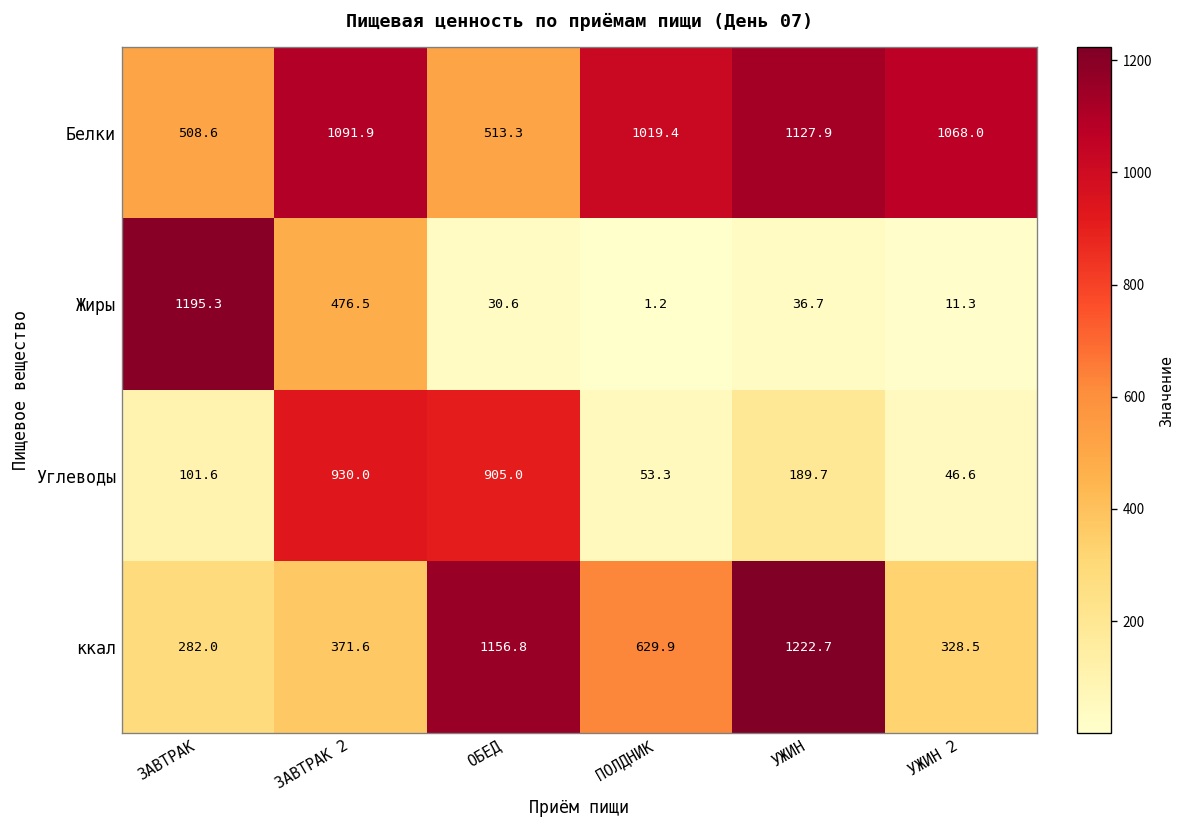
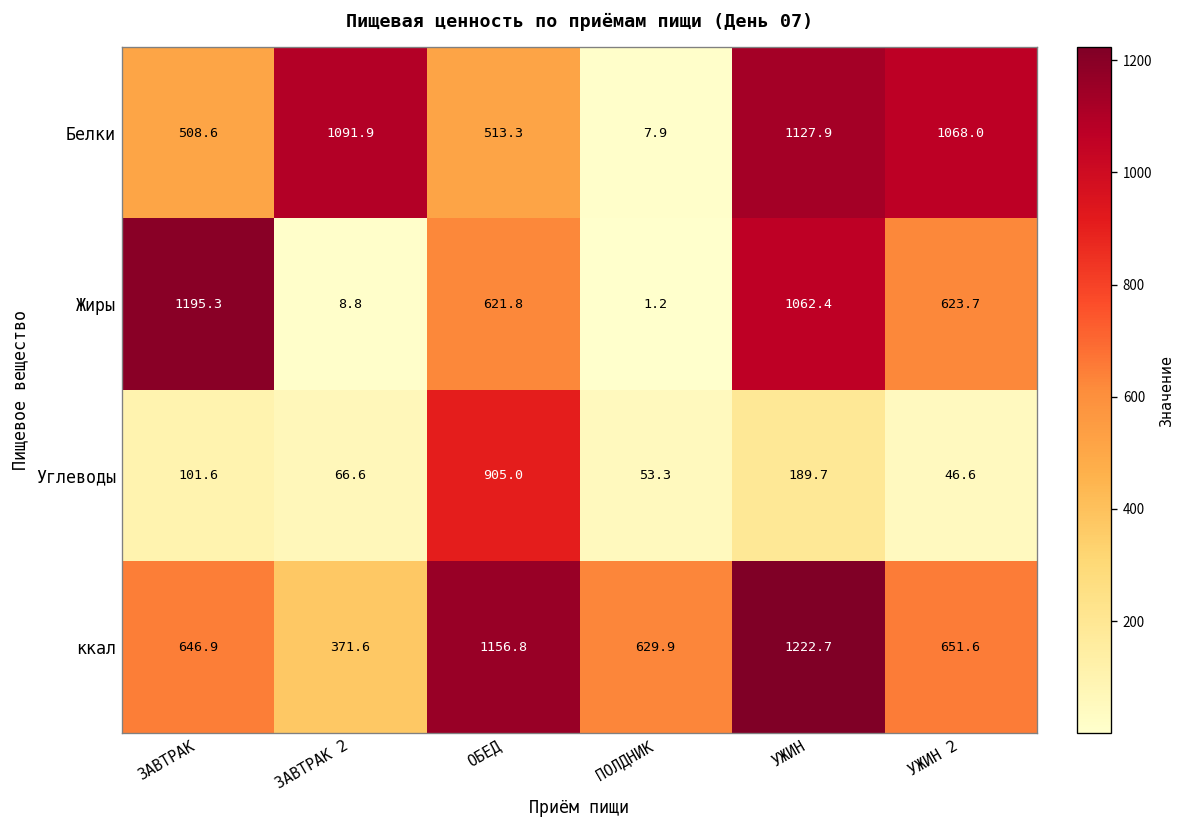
  {
    "Белки": {
      "ЗАВТРАК": 508.6,
      "ЗАВТРАК 2": 1091.9,
      "ОБЕД": 513.3,
-     "ПОЛДНИК": 1019.4,
+     "ПОЛДНИК": 7.9,
      "УЖИН": 1127.9,
      "УЖИН 2": 1068.0
    },
    "Жиры": {
      "ЗАВТРАК": 1195.3,
-     "ЗАВТРАК 2": 476.5,
-     "ОБЕД": 30.6,
+     "ЗАВТРАК 2": 8.8,
+     "ОБЕД": 621.8,
      "ПОЛДНИК": 1.2,
-     "УЖИН": 36.7,
-     "УЖИН 2": 11.3
+     "УЖИН": 1062.4,
+     "УЖИН 2": 623.7
    },
    "Углеводы": {
      "ЗАВТРАК": 101.6,
-     "ЗАВТРАК 2": 930.0,
+     "ЗАВТРАК 2": 66.6,
      "ОБЕД": 905.0,
      "ПОЛДНИК": 53.3,
      "УЖИН": 189.7,
      "УЖИН 2": 46.6
    },
    "ккал": {
-     "ЗАВТРАК": 282.0,
+     "ЗАВТРАК": 646.9,
      "ЗАВТРАК 2": 371.6,
      "ОБЕД": 1156.8,
      "ПОЛДНИК": 629.9,
      "УЖИН": 1222.7,
-     "УЖИН 2": 328.5
+     "УЖИН 2": 651.6
    }
  }
